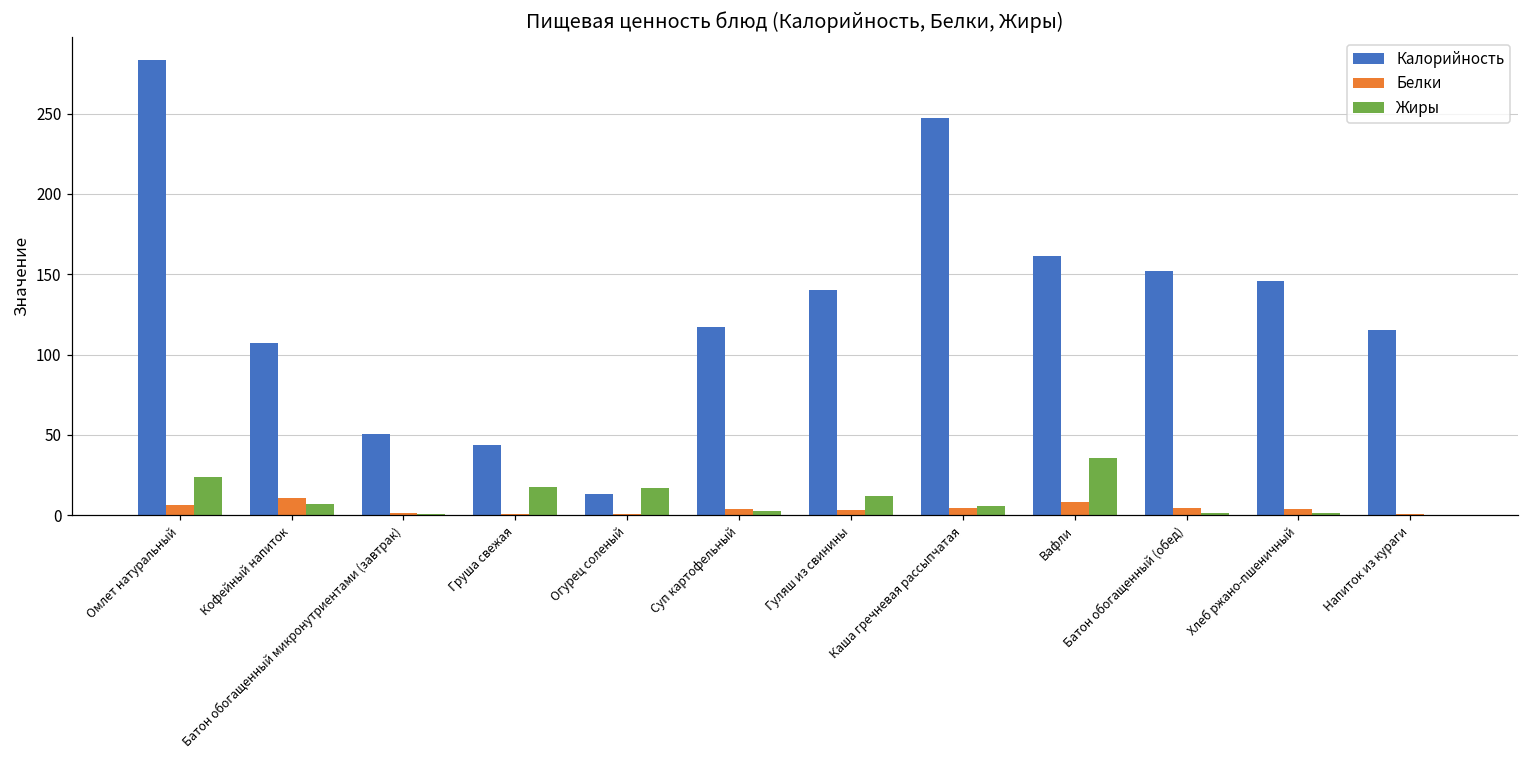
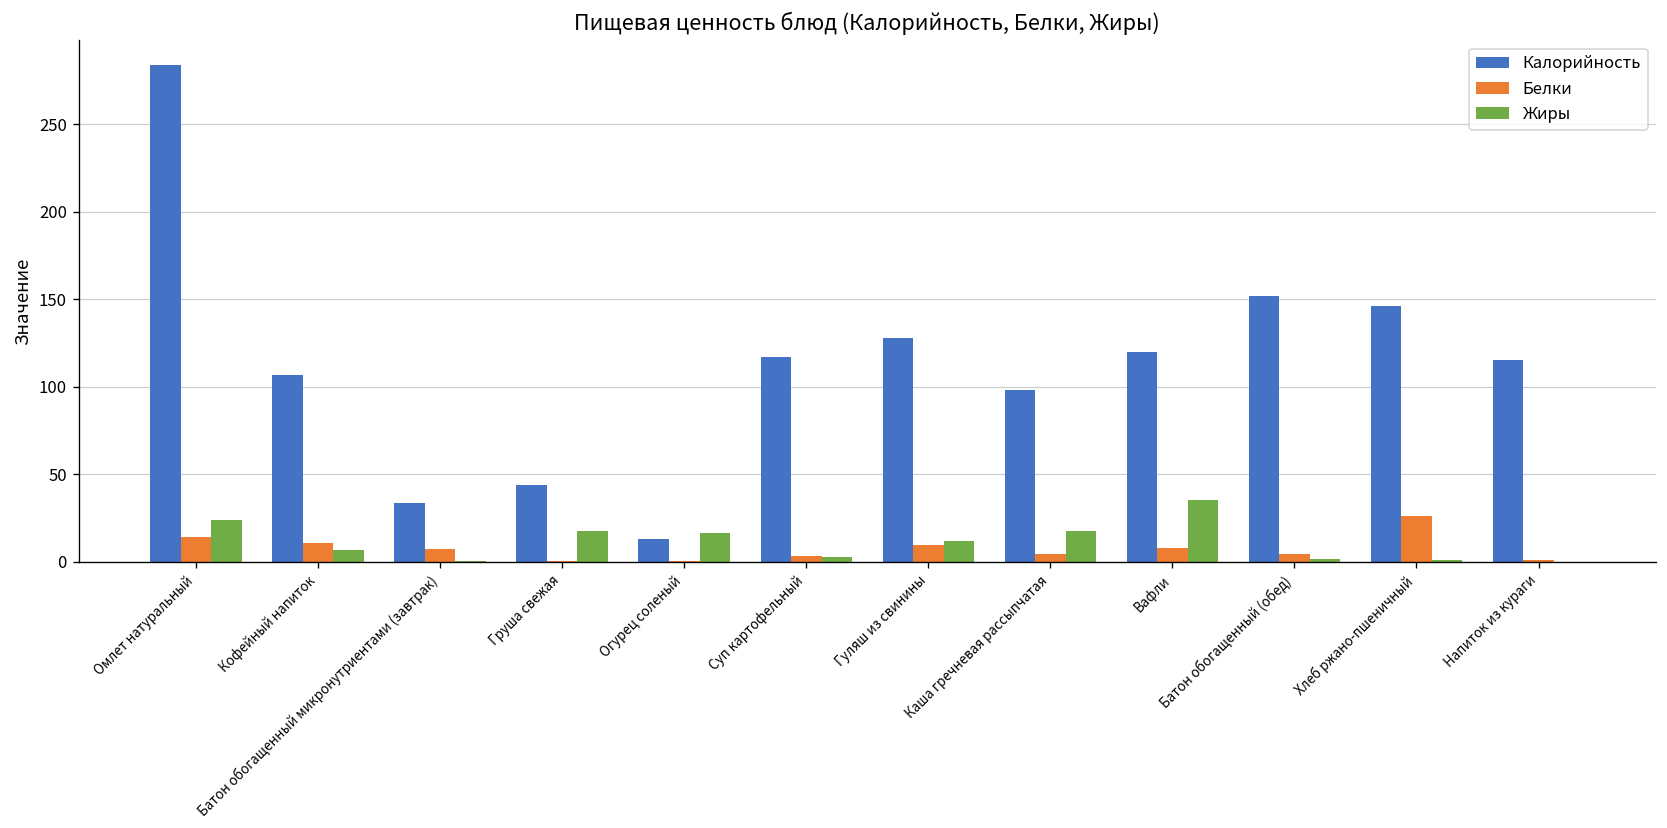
  {
    "Калорийность": {
      "Омлет натуральный": 284,
      "Кофейный напиток": 107,
-     "Батон обогащенный микронутриентами (завтрак)": 51,
+     "Батон обогащенный микронутриентами (завтрак)": 34,
      "Груша свежая": 44,
      "Огурец соленый": 13,
      "Суп картофельный": 117,
-     "Гуляш из свинины": 140,
-     "Каша гречневая рассыпчатая": 247,
-     "Вафли": 162,
+     "Гуляш из свинины": 128,
+     "Каша гречневая рассыпчатая": 98,
+     "Вафли": 120,
      "Батон обогащенный (обед)": 152,
      "Хлеб ржано-пшеничный": 146,
      "Напиток из кураги": 116
    },
    "Белки": {
-     "Омлет натуральный": 6,
+     "Омлет натуральный": 15,
      "Кофейный напиток": 11,
-     "Батон обогащенный микронутриентами (завтрак)": 1,
+     "Батон обогащенный микронутриентами (завтрак)": 8,
      "Суп картофельный": 4,
-     "Гуляш из свинины": 3,
+     "Гуляш из свинины": 10,
      "Каша гречневая рассыпчатая": 4,
      "Вафли": 8,
      "Батон обогащенный (обед)": 4,
-     "Хлеб ржано-пшеничный": 4
+     "Хлеб ржано-пшеничный": 26
    },
    "Жиры": {
      "Омлет натуральный": 24,
      "Кофейный напиток": 7,
      "Груша свежая": 18,
      "Огурец соленый": 17,
      "Суп картофельный": 3,
      "Гуляш из свинины": 12,
-     "Каша гречневая рассыпчатая": 6,
+     "Каша гречневая рассыпчатая": 17,
      "Вафли": 35,
      "Напиток из кураги": 0
    }
  }
